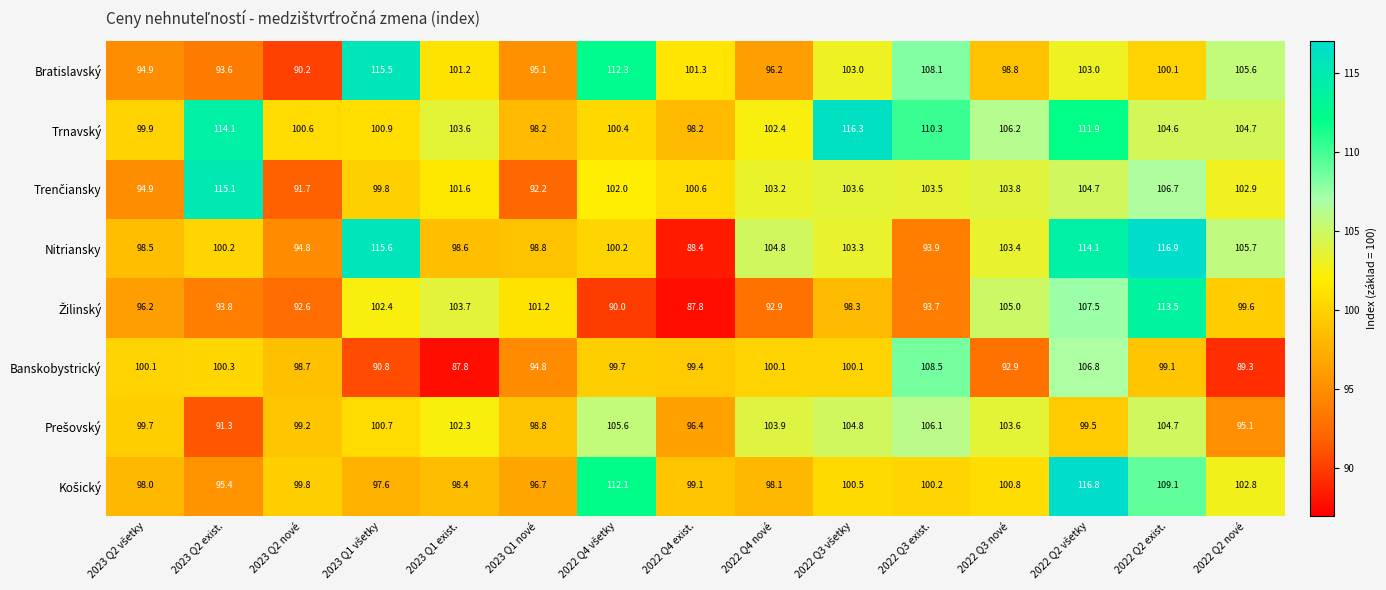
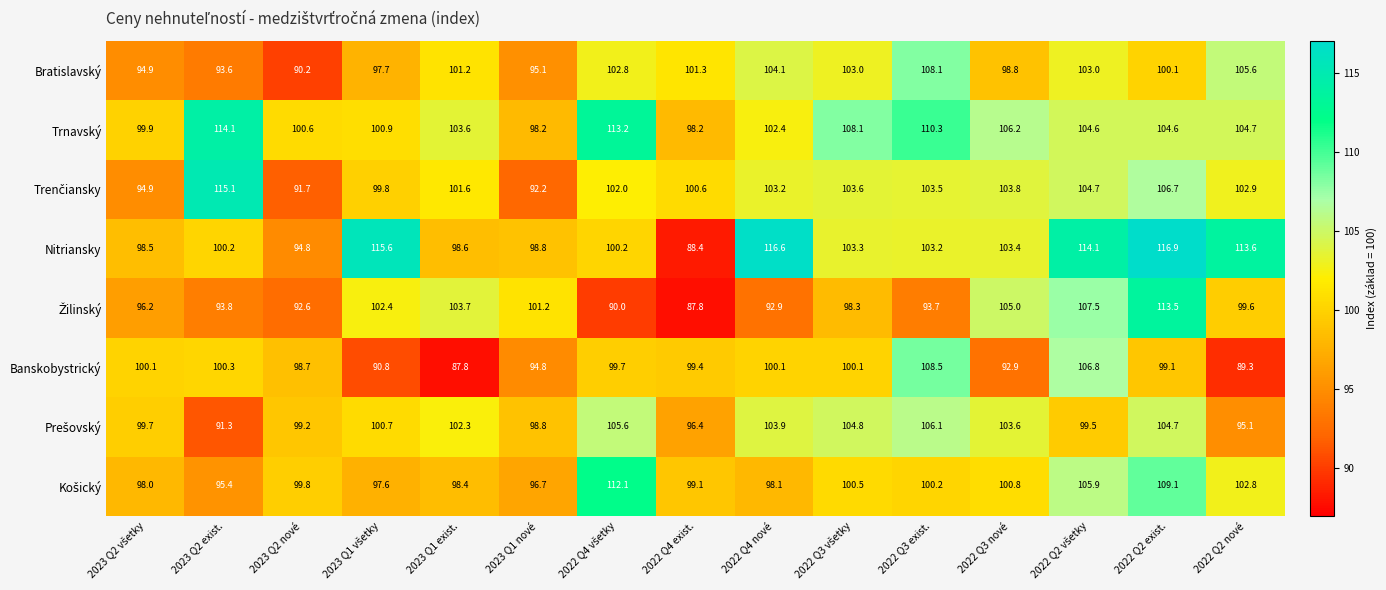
  {
    "Bratislavský": {
      "2023 Q2 všetky": 94.9,
      "2023 Q2 exist.": 93.6,
      "2023 Q2 nové": 90.2,
-     "2023 Q1 všetky": 115.5,
+     "2023 Q1 všetky": 97.7,
      "2023 Q1 exist.": 101.2,
      "2023 Q1 nové": 95.1,
-     "2022 Q4 všetky": 112.3,
+     "2022 Q4 všetky": 102.8,
      "2022 Q4 exist.": 101.3,
-     "2022 Q4 nové": 96.2,
+     "2022 Q4 nové": 104.1,
      "2022 Q3 všetky": 103.0,
      "2022 Q3 exist.": 108.1,
      "2022 Q3 nové": 98.8,
      "2022 Q2 všetky": 103.0,
      "2022 Q2 exist.": 100.1,
      "2022 Q2 nové": 105.6
    },
    "Trnavský": {
      "2023 Q2 všetky": 99.9,
      "2023 Q2 exist.": 114.1,
      "2023 Q2 nové": 100.6,
      "2023 Q1 všetky": 100.9,
      "2023 Q1 exist.": 103.6,
      "2023 Q1 nové": 98.2,
-     "2022 Q4 všetky": 100.4,
+     "2022 Q4 všetky": 113.2,
      "2022 Q4 exist.": 98.2,
      "2022 Q4 nové": 102.4,
-     "2022 Q3 všetky": 116.3,
+     "2022 Q3 všetky": 108.1,
      "2022 Q3 exist.": 110.3,
      "2022 Q3 nové": 106.2,
-     "2022 Q2 všetky": 111.9,
+     "2022 Q2 všetky": 104.6,
      "2022 Q2 exist.": 104.6,
      "2022 Q2 nové": 104.7
    },
    "Trenčiansky": {
      "2023 Q2 všetky": 94.9,
      "2023 Q2 exist.": 115.1,
      "2023 Q2 nové": 91.7,
      "2023 Q1 všetky": 99.8,
      "2023 Q1 exist.": 101.6,
      "2023 Q1 nové": 92.2,
      "2022 Q4 všetky": 102.0,
      "2022 Q4 exist.": 100.6,
      "2022 Q4 nové": 103.2,
      "2022 Q3 všetky": 103.6,
      "2022 Q3 exist.": 103.5,
      "2022 Q3 nové": 103.8,
      "2022 Q2 všetky": 104.7,
      "2022 Q2 exist.": 106.7,
      "2022 Q2 nové": 102.9
    },
    "Nitriansky": {
      "2023 Q2 všetky": 98.5,
      "2023 Q2 exist.": 100.2,
      "2023 Q2 nové": 94.8,
      "2023 Q1 všetky": 115.6,
      "2023 Q1 exist.": 98.6,
      "2023 Q1 nové": 98.8,
      "2022 Q4 všetky": 100.2,
      "2022 Q4 exist.": 88.4,
-     "2022 Q4 nové": 104.8,
+     "2022 Q4 nové": 116.6,
      "2022 Q3 všetky": 103.3,
-     "2022 Q3 exist.": 93.9,
+     "2022 Q3 exist.": 103.2,
      "2022 Q3 nové": 103.4,
      "2022 Q2 všetky": 114.1,
      "2022 Q2 exist.": 116.9,
-     "2022 Q2 nové": 105.7
+     "2022 Q2 nové": 113.6
    },
    "Žilinský": {
      "2023 Q2 všetky": 96.2,
      "2023 Q2 exist.": 93.8,
      "2023 Q2 nové": 92.6,
      "2023 Q1 všetky": 102.4,
      "2023 Q1 exist.": 103.7,
      "2023 Q1 nové": 101.2,
      "2022 Q4 všetky": 90.0,
      "2022 Q4 exist.": 87.8,
      "2022 Q4 nové": 92.9,
      "2022 Q3 všetky": 98.3,
      "2022 Q3 exist.": 93.7,
      "2022 Q3 nové": 105.0,
      "2022 Q2 všetky": 107.5,
      "2022 Q2 exist.": 113.5,
      "2022 Q2 nové": 99.6
    },
    "Banskobystrický": {
      "2023 Q2 všetky": 100.1,
      "2023 Q2 exist.": 100.3,
      "2023 Q2 nové": 98.7,
      "2023 Q1 všetky": 90.8,
      "2023 Q1 exist.": 87.8,
      "2023 Q1 nové": 94.8,
      "2022 Q4 všetky": 99.7,
      "2022 Q4 exist.": 99.4,
      "2022 Q4 nové": 100.1,
      "2022 Q3 všetky": 100.1,
      "2022 Q3 exist.": 108.5,
      "2022 Q3 nové": 92.9,
      "2022 Q2 všetky": 106.8,
      "2022 Q2 exist.": 99.1,
      "2022 Q2 nové": 89.3
    },
    "Prešovský": {
      "2023 Q2 všetky": 99.7,
      "2023 Q2 exist.": 91.3,
      "2023 Q2 nové": 99.2,
      "2023 Q1 všetky": 100.7,
      "2023 Q1 exist.": 102.3,
      "2023 Q1 nové": 98.8,
      "2022 Q4 všetky": 105.6,
      "2022 Q4 exist.": 96.4,
      "2022 Q4 nové": 103.9,
      "2022 Q3 všetky": 104.8,
      "2022 Q3 exist.": 106.1,
      "2022 Q3 nové": 103.6,
      "2022 Q2 všetky": 99.5,
      "2022 Q2 exist.": 104.7,
      "2022 Q2 nové": 95.1
    },
    "Košický": {
      "2023 Q2 všetky": 98.0,
      "2023 Q2 exist.": 95.4,
      "2023 Q2 nové": 99.8,
      "2023 Q1 všetky": 97.6,
      "2023 Q1 exist.": 98.4,
      "2023 Q1 nové": 96.7,
      "2022 Q4 všetky": 112.1,
      "2022 Q4 exist.": 99.1,
      "2022 Q4 nové": 98.1,
      "2022 Q3 všetky": 100.5,
      "2022 Q3 exist.": 100.2,
      "2022 Q3 nové": 100.8,
-     "2022 Q2 všetky": 116.8,
+     "2022 Q2 všetky": 105.9,
      "2022 Q2 exist.": 109.1,
      "2022 Q2 nové": 102.8
    }
  }
